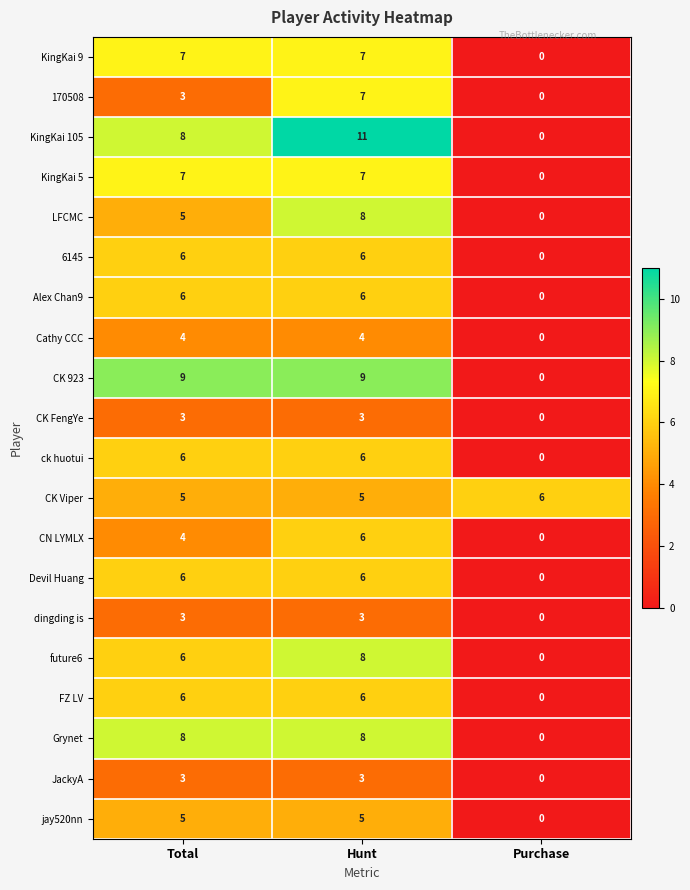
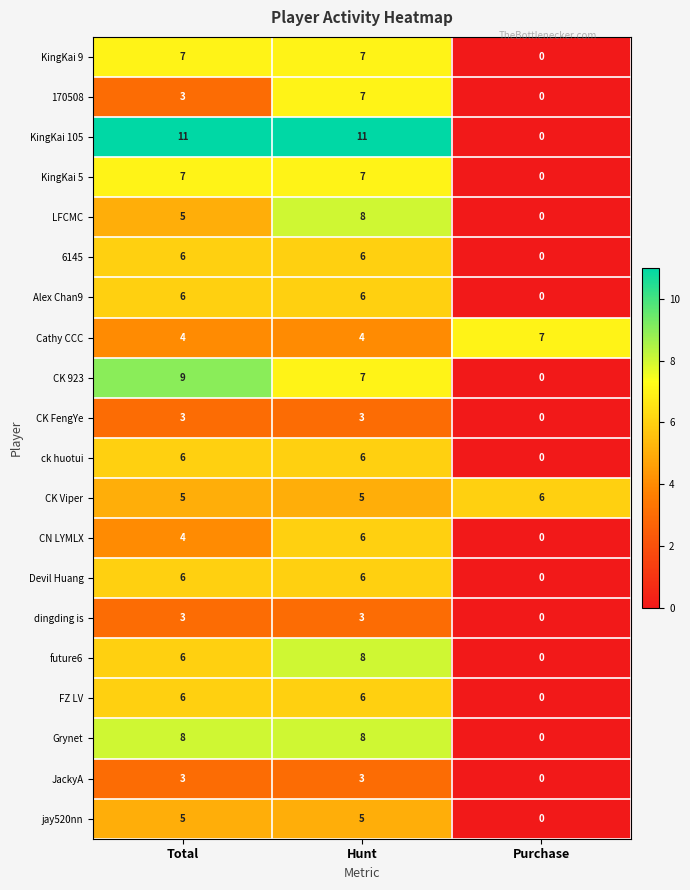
  {
    "KingKai 9": {
      "Total": 7,
      "Hunt": 7,
      "Purchase": 0
    },
    "170508": {
      "Total": 3,
      "Hunt": 7,
      "Purchase": 0
    },
    "KingKai 105": {
-     "Total": 8,
+     "Total": 11,
      "Hunt": 11,
      "Purchase": 0
    },
    "KingKai 5": {
      "Total": 7,
      "Hunt": 7,
      "Purchase": 0
    },
    "LFCMC": {
      "Total": 5,
      "Hunt": 8,
      "Purchase": 0
    },
    "6145": {
      "Total": 6,
      "Hunt": 6,
      "Purchase": 0
    },
    "Alex Chan9": {
      "Total": 6,
      "Hunt": 6,
      "Purchase": 0
    },
    "Cathy CCC": {
      "Total": 4,
      "Hunt": 4,
-     "Purchase": 0
+     "Purchase": 7
    },
    "CK 923": {
      "Total": 9,
-     "Hunt": 9,
+     "Hunt": 7,
      "Purchase": 0
    },
    "CK FengYe": {
      "Total": 3,
      "Hunt": 3,
      "Purchase": 0
    },
    "ck huotui": {
      "Total": 6,
      "Hunt": 6,
      "Purchase": 0
    },
    "CK Viper": {
      "Total": 5,
      "Hunt": 5,
      "Purchase": 6
    },
    "CN LYMLX": {
      "Total": 4,
      "Hunt": 6,
      "Purchase": 0
    },
    "Devil Huang": {
      "Total": 6,
      "Hunt": 6,
      "Purchase": 0
    },
    "dingding is": {
      "Total": 3,
      "Hunt": 3,
      "Purchase": 0
    },
    "future6": {
      "Total": 6,
      "Hunt": 8,
      "Purchase": 0
    },
    "FZ LV": {
      "Total": 6,
      "Hunt": 6,
      "Purchase": 0
    },
    "Grynet": {
      "Total": 8,
      "Hunt": 8,
      "Purchase": 0
    },
    "JackyA": {
      "Total": 3,
      "Hunt": 3,
      "Purchase": 0
    },
    "jay520nn": {
      "Total": 5,
      "Hunt": 5,
      "Purchase": 0
    }
  }
